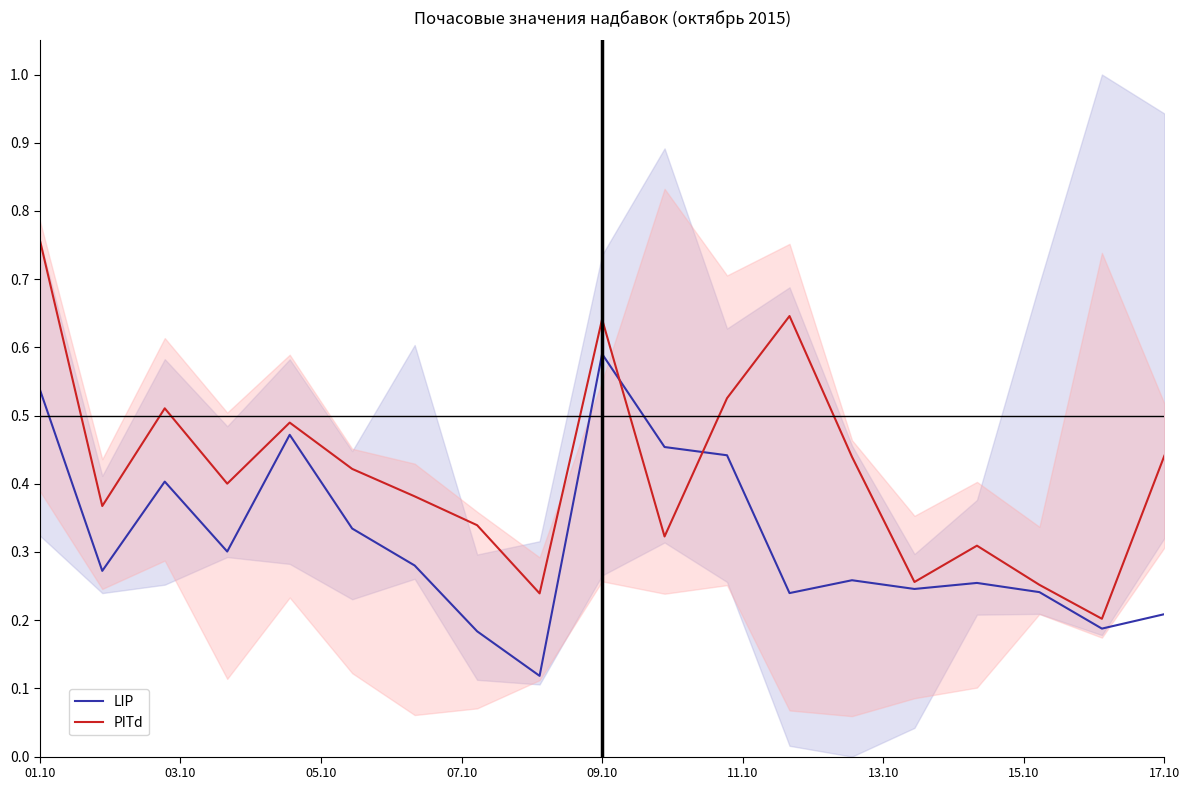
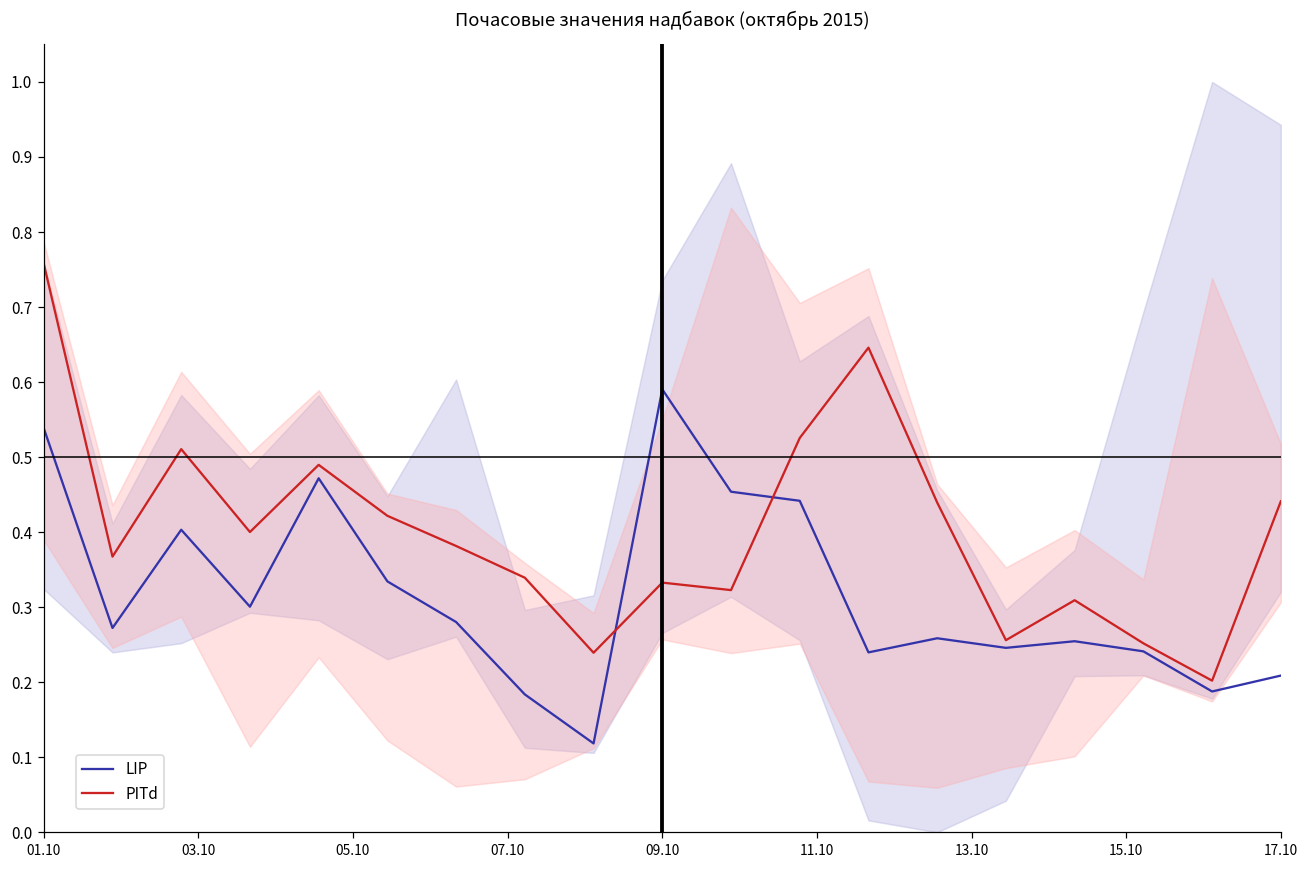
  {
    "LIP": {
      "01.10": 0.54,
      "09.10": 0.59,
      "17.10": 0.21
    },
    "PITd": {
-     "09.10": 0.64,
+     "09.10": 0.33,
      "17.10": 0.44
    }
  }
